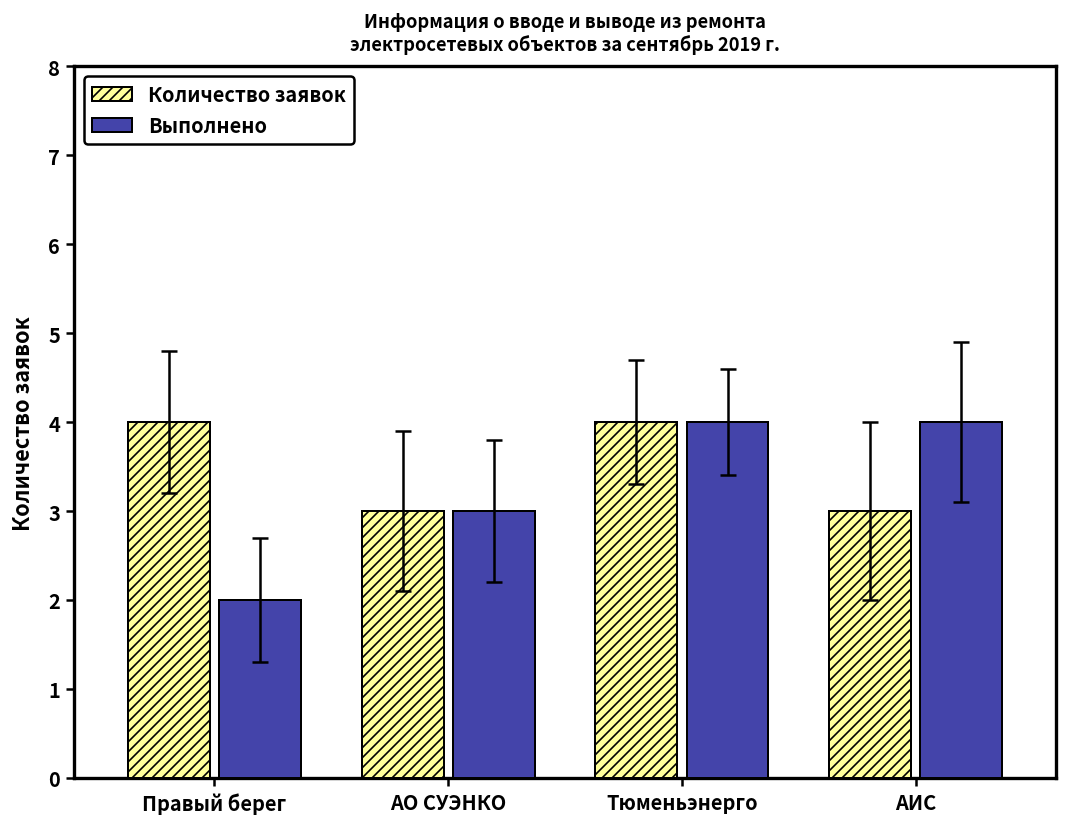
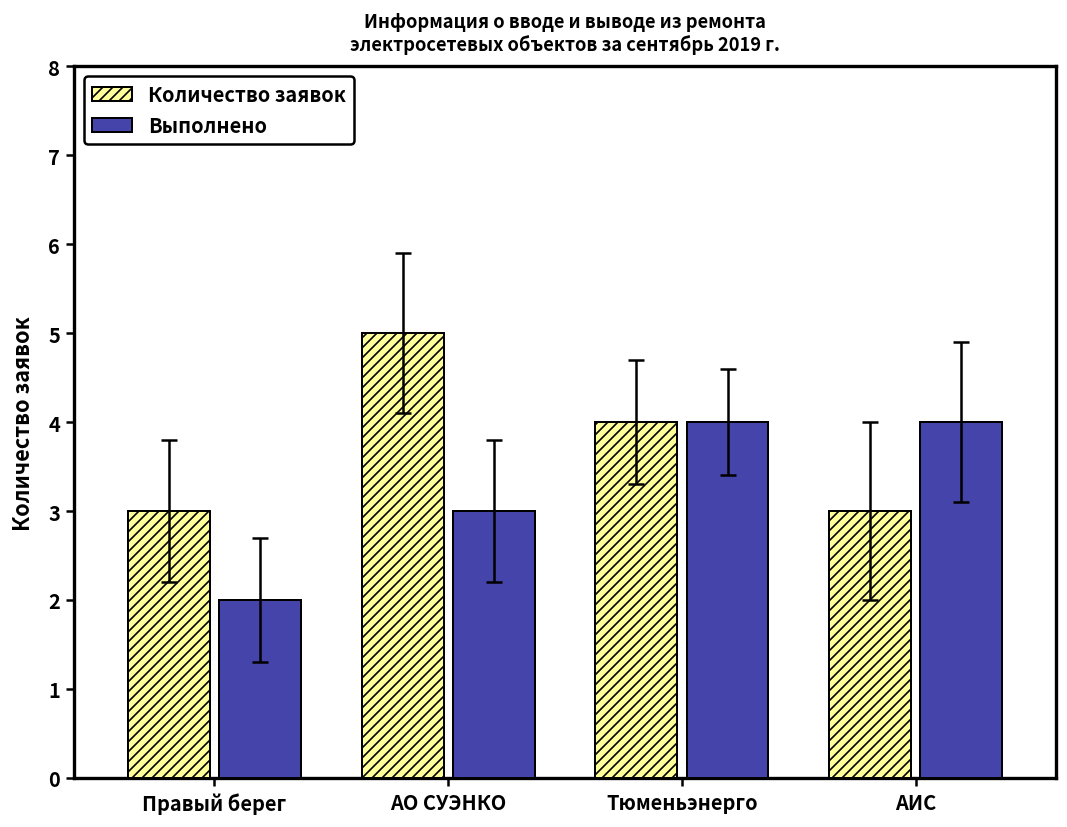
  {
    "Количество заявок": {
-     "Правый берег": 4,
-     "АО СУЭНКО": 3,
+     "Правый берег": 3,
+     "АО СУЭНКО": 5,
      "Тюменьэнерго": 4,
      "АИС": 3
    },
    "Выполнено": {
      "Правый берег": 2,
      "АО СУЭНКО": 3,
      "Тюменьэнерго": 4,
      "АИС": 4
    }
  }
